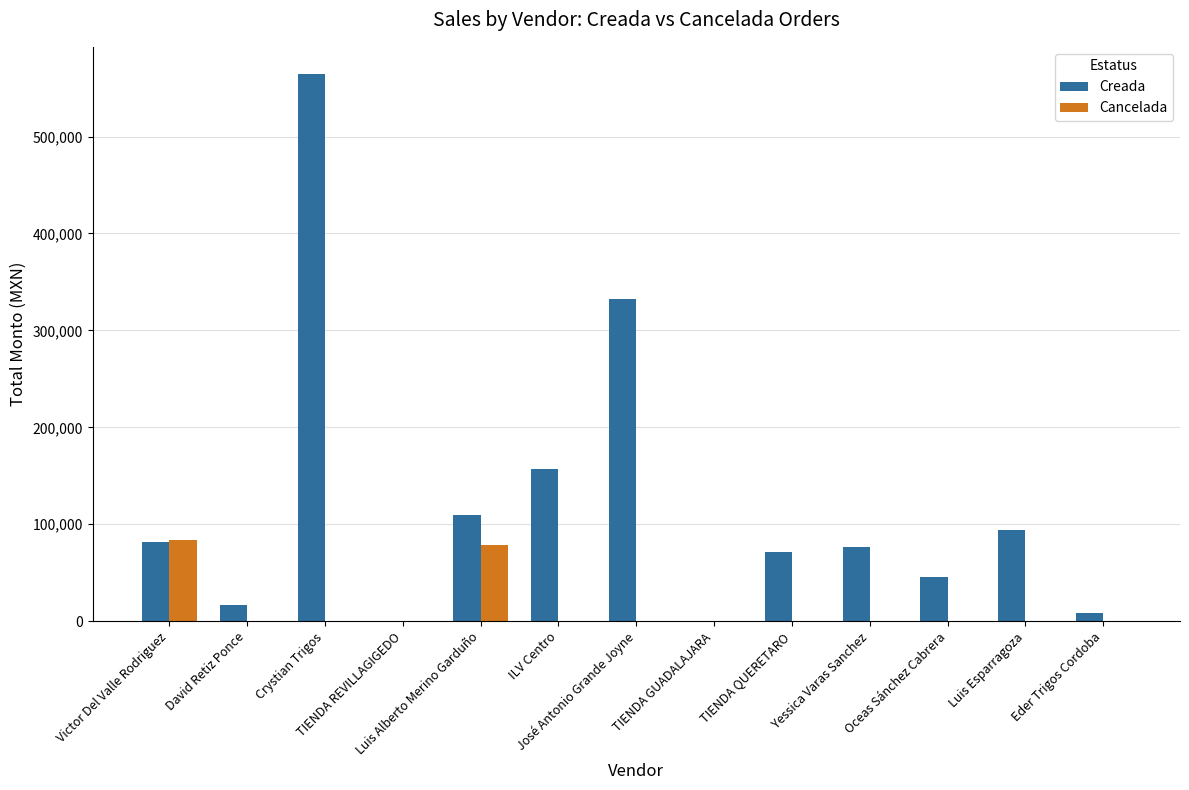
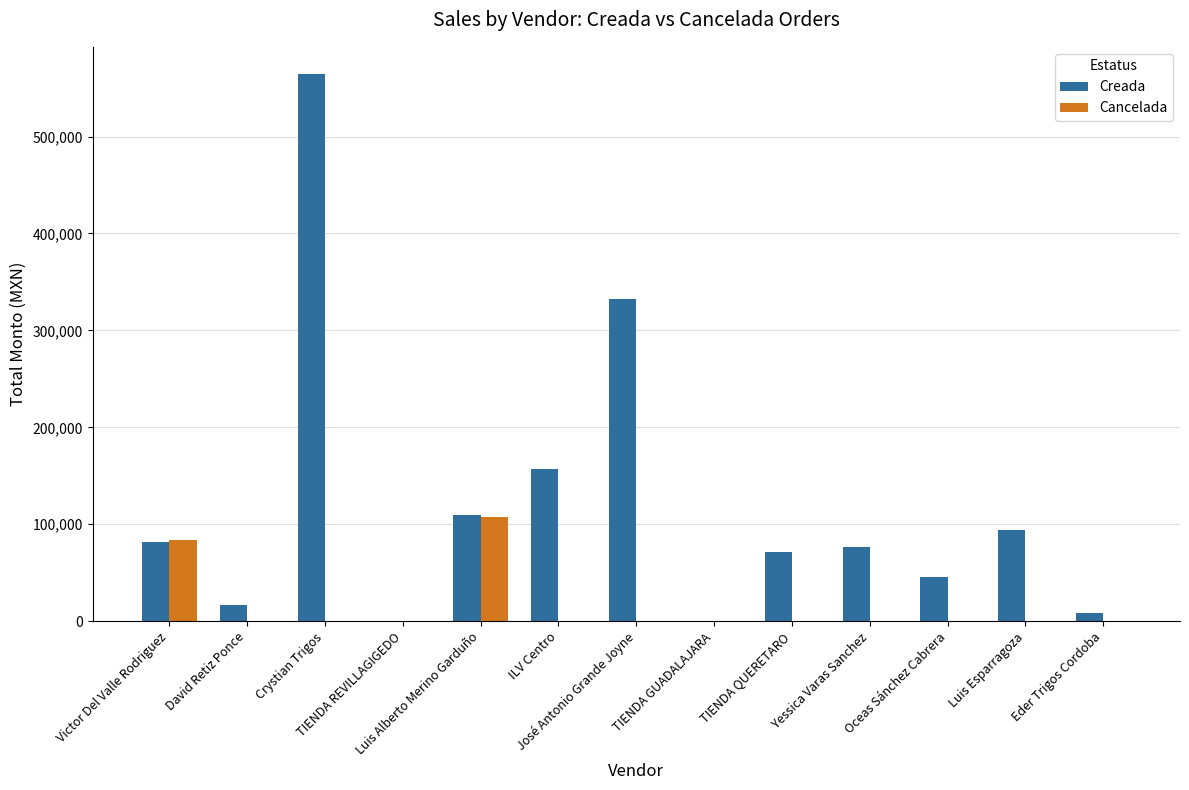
  {
    "Creada": {
      "Victor Del Valle Rodriguez": "80,000",
      "David Retiz Ponce": "20,000",
      "Crystian Trigos": "560,000",
      "TIENDA REVILLAGIGEDO": "0",
      "Luis Alberto Merino Garduño": "110,000",
      "ILV Centro": "160,000",
      "José Antonio Grande Joyne": "330,000",
      "TIENDA GUADALAJARA": "0",
      "TIENDA QUERETARO": "70,000",
      "Yessica Varas Sanchez": "80,000",
      "Oceas Sánchez Cabrera": "50,000",
      "Luis Esparragoza": "90,000",
      "Eder Trigos Cordoba": "10,000"
    },
    "Cancelada": {
      "Victor Del Valle Rodriguez": "80,000",
      "David Retiz Ponce": "0",
      "Crystian Trigos": "0",
      "TIENDA REVILLAGIGEDO": "0",
-     "Luis Alberto Merino Garduño": "80,000",
+     "Luis Alberto Merino Garduño": "110,000",
      "ILV Centro": "0",
      "José Antonio Grande Joyne": "0",
      "TIENDA GUADALAJARA": "0",
      "TIENDA QUERETARO": "0",
      "Yessica Varas Sanchez": "0",
      "Oceas Sánchez Cabrera": "0",
      "Luis Esparragoza": "0",
      "Eder Trigos Cordoba": "0"
    }
  }
